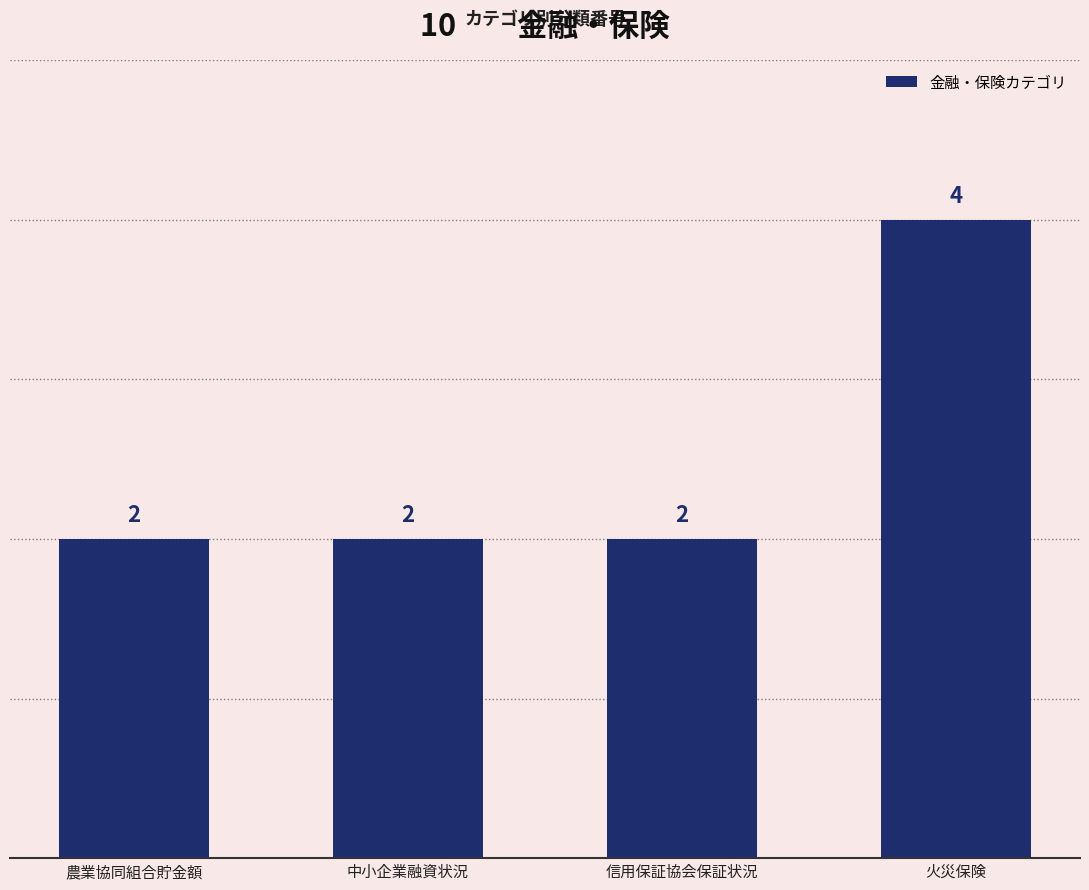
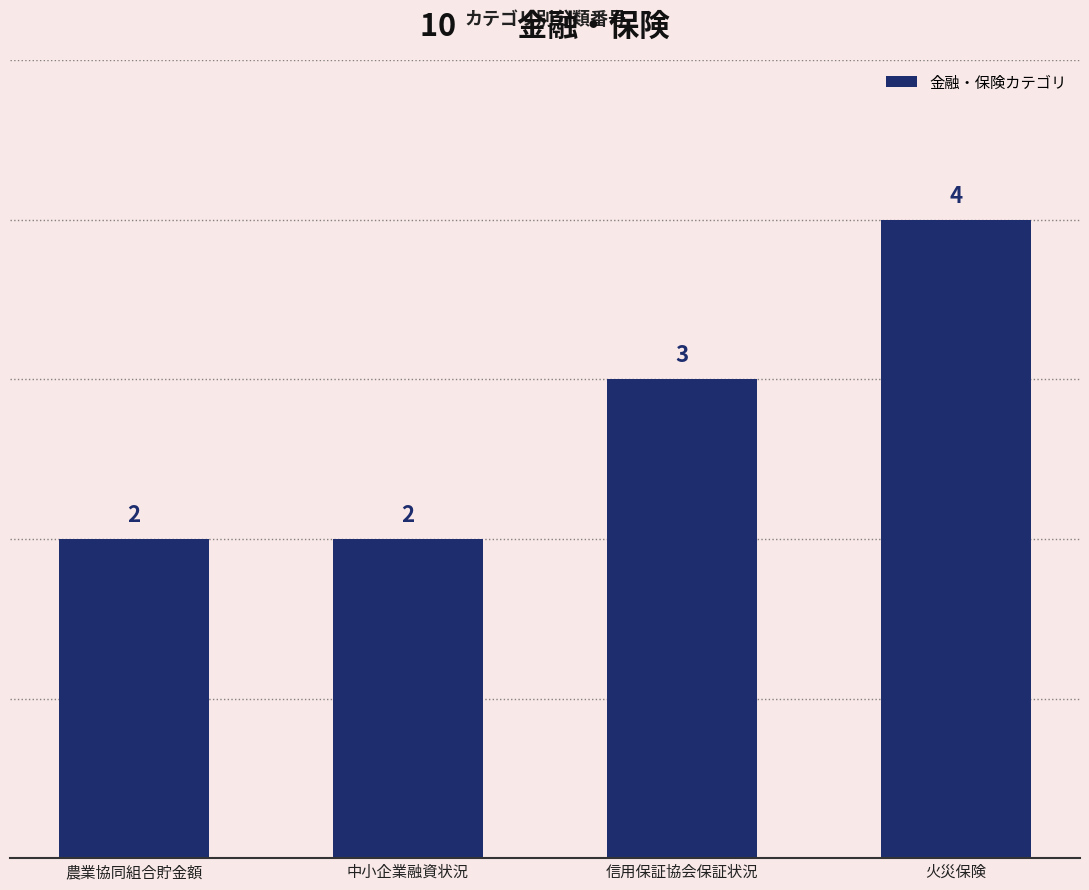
  {
    "農業協同組合貯金額": 2,
    "中小企業融資状況": 2,
-   "信用保証協会保証状況": 2,
+   "信用保証協会保証状況": 3,
    "火災保険": 4
  }
